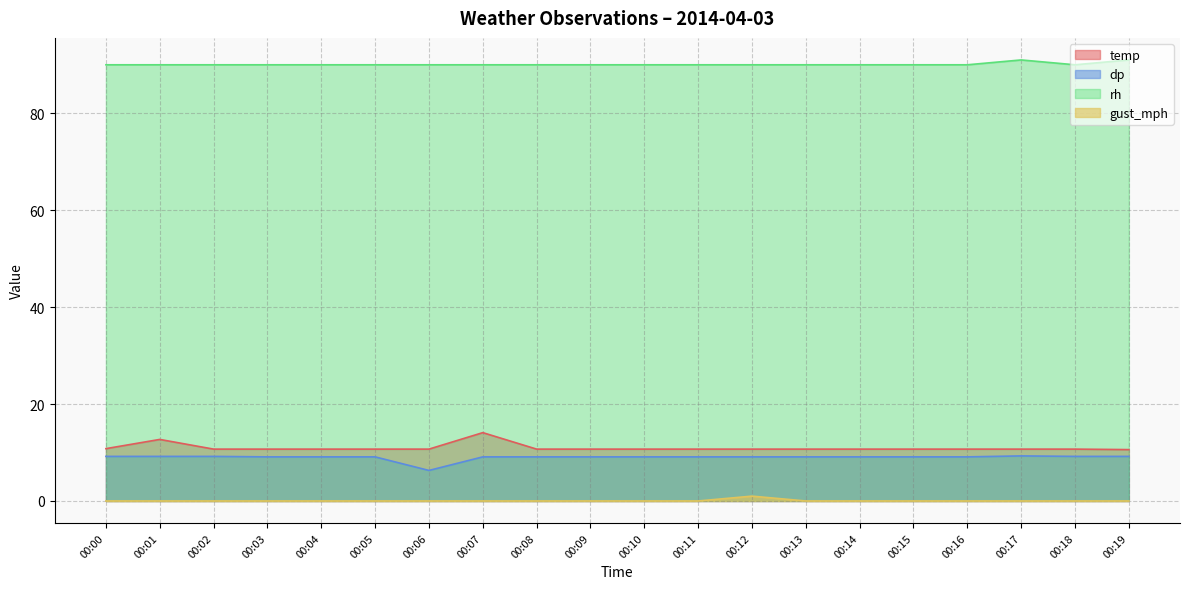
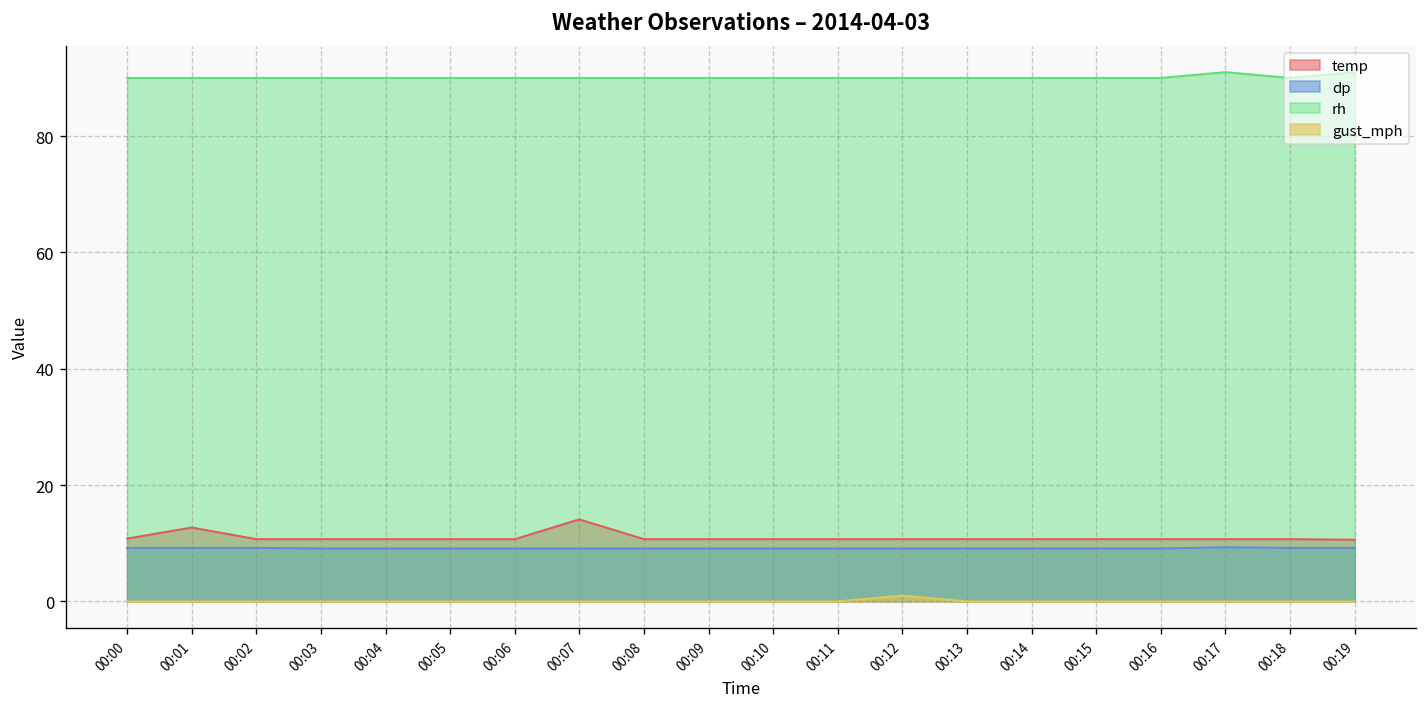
  {
    "temp": {
      "00:00": 11,
      "00:01": 13,
      "00:02": 11,
      "00:03": 11,
      "00:04": 11,
      "00:05": 11,
      "00:06": 11,
      "00:07": 14,
      "00:08": 11,
      "00:09": 11,
      "00:10": 11,
      "00:11": 11,
      "00:12": 11,
      "00:13": 11,
      "00:14": 11,
      "00:15": 11,
      "00:16": 11,
      "00:17": 11,
      "00:18": 11,
      "00:19": 11
    },
    "dp": {
      "00:00": 9,
      "00:01": 9,
      "00:02": 9,
      "00:03": 9,
      "00:04": 9,
      "00:05": 9,
-     "00:06": 6,
+     "00:06": 9,
      "00:07": 9,
      "00:08": 9,
      "00:09": 9,
      "00:10": 9,
      "00:11": 9,
      "00:12": 9,
      "00:13": 9,
      "00:14": 9,
      "00:15": 9,
      "00:16": 9,
      "00:17": 9,
      "00:18": 9,
      "00:19": 9
    },
    "rh": {
      "00:00": 90,
      "00:01": 90,
      "00:02": 90,
      "00:03": 90,
      "00:04": 90,
      "00:05": 90,
      "00:06": 90,
      "00:07": 90,
      "00:08": 90,
      "00:09": 90,
      "00:10": 90,
      "00:11": 90,
      "00:12": 90,
      "00:13": 90,
      "00:14": 90,
      "00:15": 90,
      "00:16": 90,
      "00:17": 91
    },
    "gust_mph": {
      "00:00": 0,
      "00:01": 0,
      "00:02": 0,
      "00:03": 0,
      "00:04": 0,
      "00:05": 0,
      "00:06": 0,
      "00:07": 0,
      "00:08": 0,
      "00:09": 0,
      "00:10": 0,
      "00:11": 0,
      "00:12": 1,
      "00:13": 0,
      "00:14": 0,
      "00:15": 0,
      "00:16": 0,
      "00:17": 0,
      "00:18": 0,
      "00:19": 0
    }
  }
